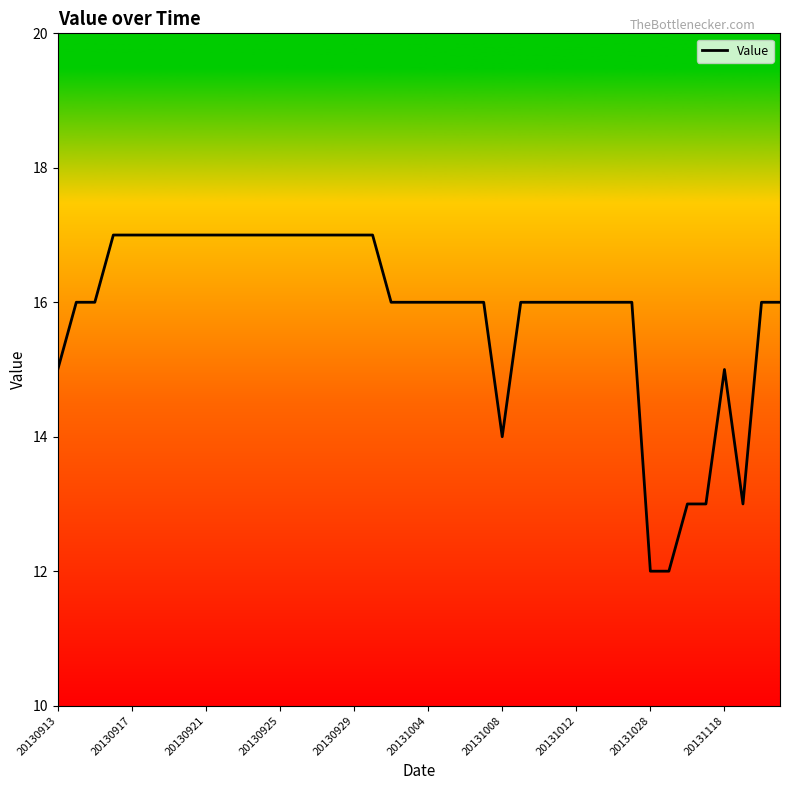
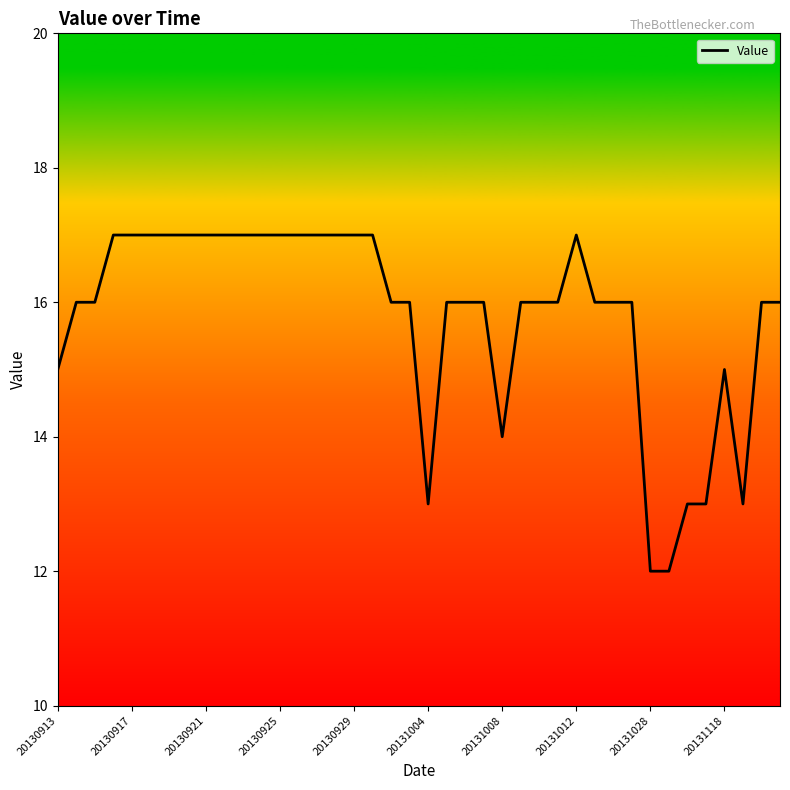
  {
    "20130913": 15,
    "20130917": 17,
    "20130925": 17,
    "20130929": 17,
-   "20131004": 16,
+   "20131004": 13,
    "20131008": 14,
-   "20131012": 16,
+   "20131012": 17,
    "20131028": 12,
    "20131118": 15
  }
